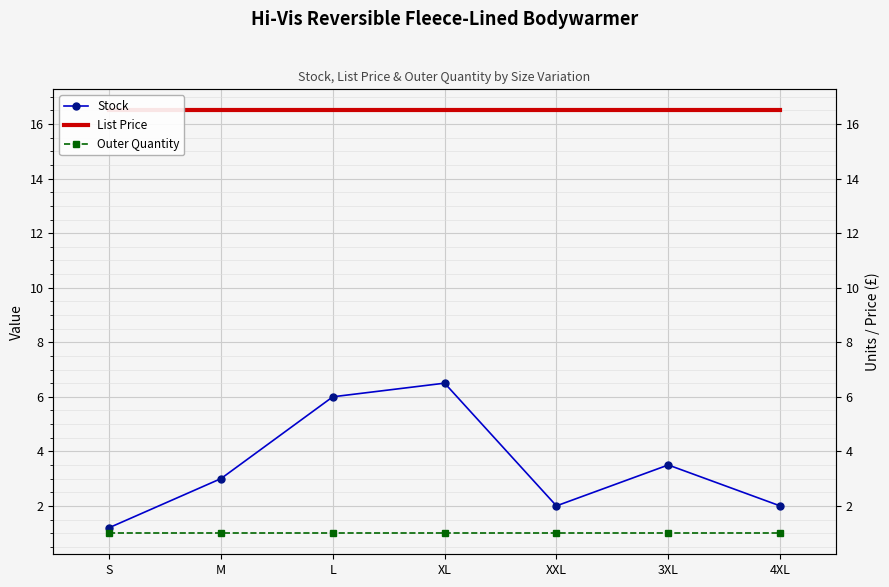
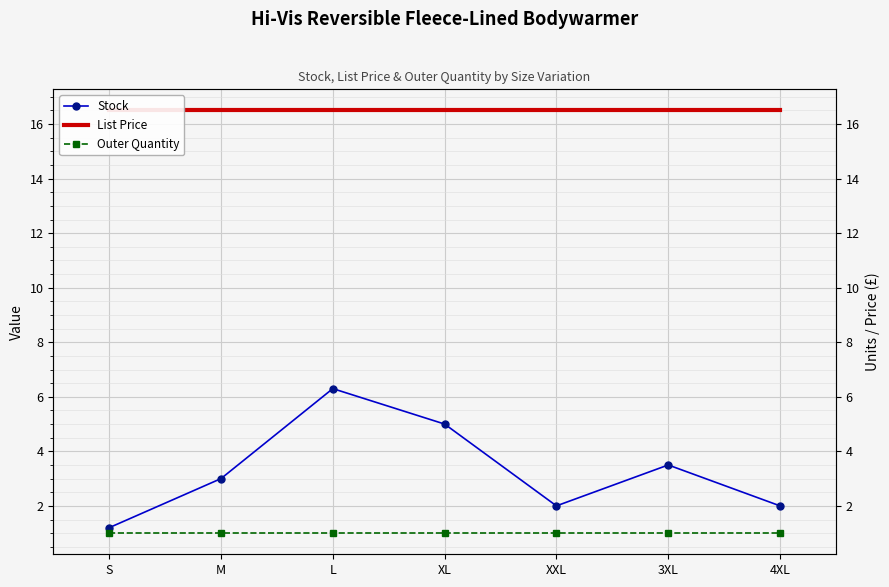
  {
    "Stock": {
      "S": 1.2,
      "M": 3.0,
-     "L": 6.0,
-     "XL": 6.5,
+     "L": 6.3,
+     "XL": 5.0,
      "XXL": 2.0,
      "3XL": 3.5,
      "4XL": 2.0
    },
    "List Price": {
      "M": 16.5,
      "L": 16.5,
      "XL": 16.5,
      "XXL": 16.5,
      "3XL": 16.5,
      "4XL": 16.5
    },
    "Outer Quantity": {
      "S": 1.0,
      "M": 1.0,
      "L": 1.0,
      "XL": 1.0,
      "XXL": 1.0,
      "3XL": 1.0,
      "4XL": 1.0
    }
  }
